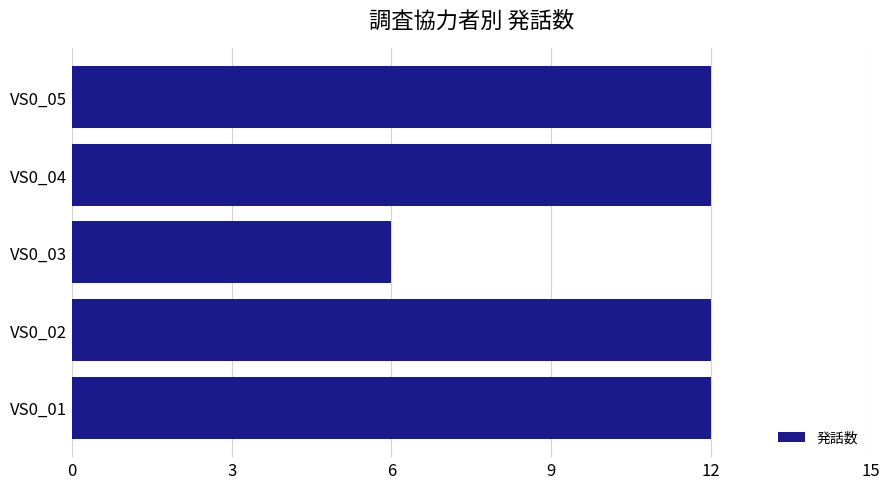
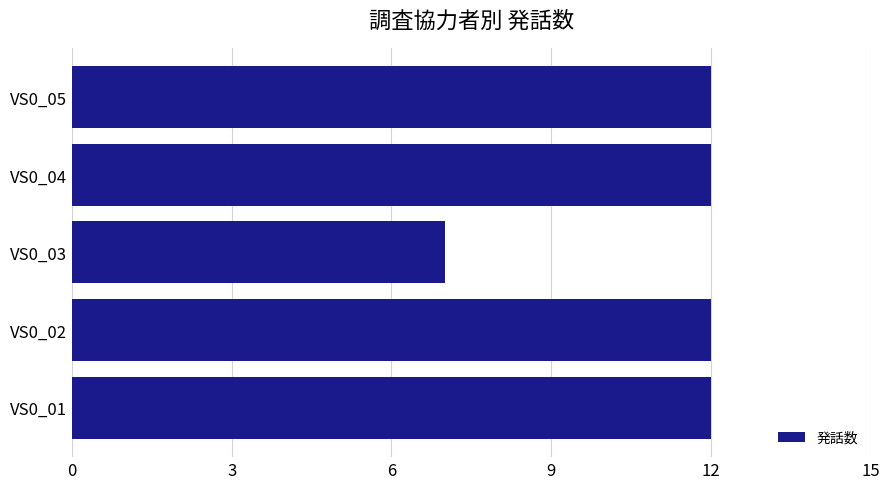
  {
    "VS0_05": 12,
    "VS0_04": 12,
-   "VS0_03": 6,
+   "VS0_03": 7,
    "VS0_02": 12,
    "VS0_01": 12
  }
